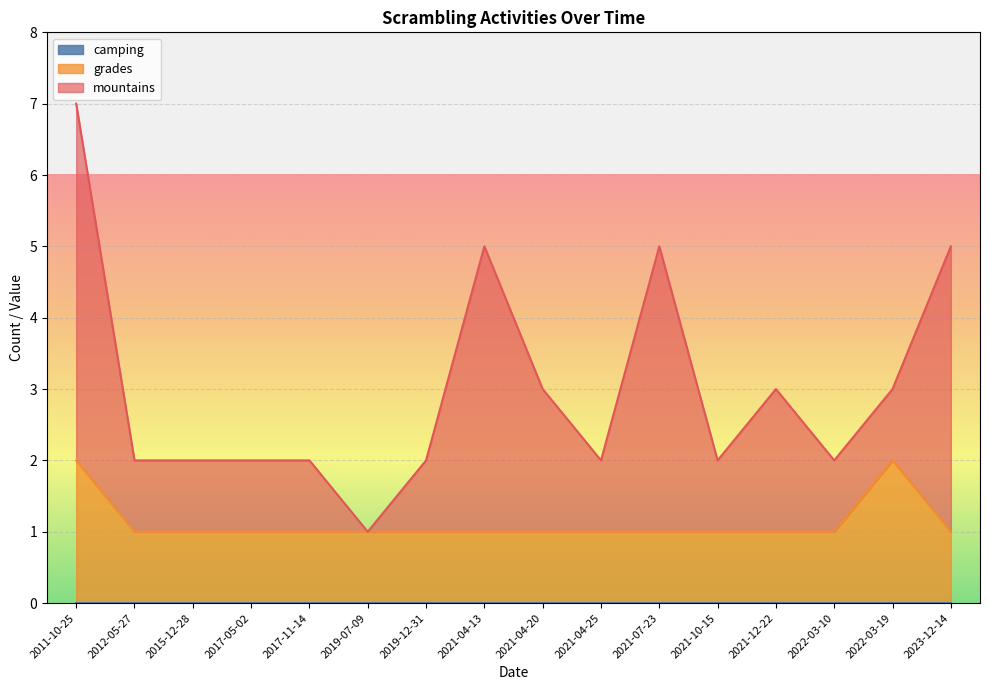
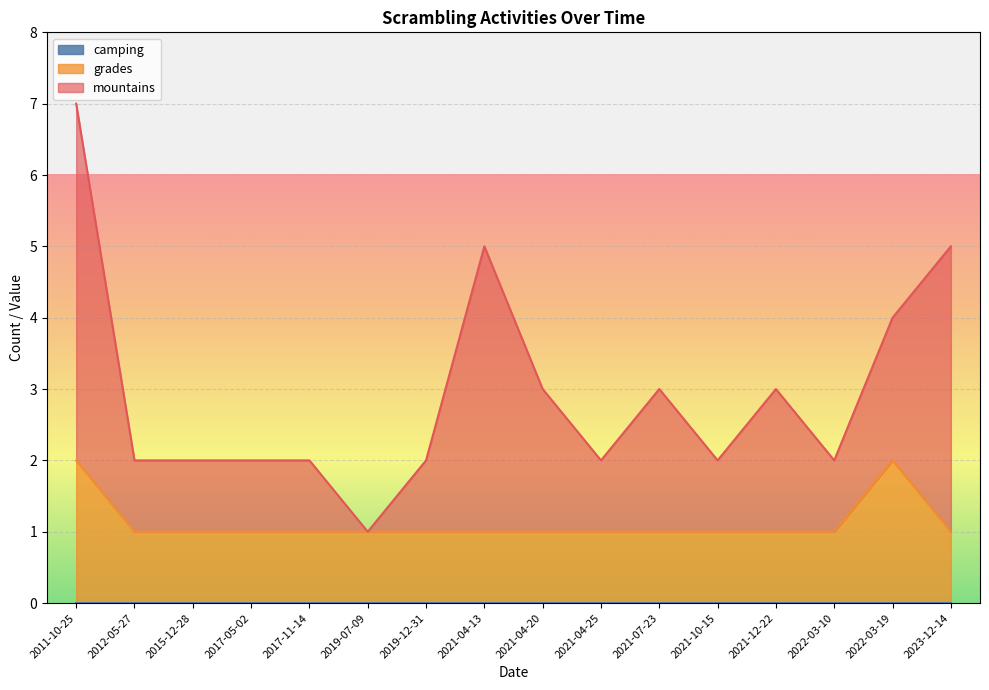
  {
    "camping": {
      "2011-10-25": 0,
      "2012-05-27": 0,
      "2015-12-28": 0,
      "2017-05-02": 0,
      "2017-11-14": 0,
      "2019-07-09": 0,
      "2019-12-31": 0,
      "2021-04-13": 0,
      "2021-04-20": 0,
      "2021-04-25": 0,
      "2021-07-23": 0,
      "2021-10-15": 0,
      "2021-12-22": 0,
      "2022-03-10": 0,
      "2022-03-19": 0,
      "2023-12-14": 0
    },
    "grades": {
      "2011-10-25": 2,
      "2012-05-27": 1,
      "2015-12-28": 1,
      "2017-05-02": 1,
      "2017-11-14": 1,
      "2019-12-31": 1,
      "2021-04-13": 1,
      "2021-04-20": 1,
      "2021-04-25": 1,
      "2021-07-23": 1,
      "2021-10-15": 1,
      "2021-12-22": 1,
      "2022-03-10": 1,
      "2022-03-19": 2,
      "2023-12-14": 1
    },
    "mountains": {
      "2011-10-25": 5,
      "2012-05-27": 1,
      "2015-12-28": 1,
      "2017-05-02": 1,
      "2017-11-14": 1,
      "2019-12-31": 1,
      "2021-04-13": 4,
      "2021-04-20": 2,
      "2021-04-25": 1,
-     "2021-07-23": 4,
+     "2021-07-23": 2,
      "2021-10-15": 1,
      "2021-12-22": 2,
      "2022-03-10": 1,
-     "2022-03-19": 1,
+     "2022-03-19": 2,
      "2023-12-14": 4
    }
  }
